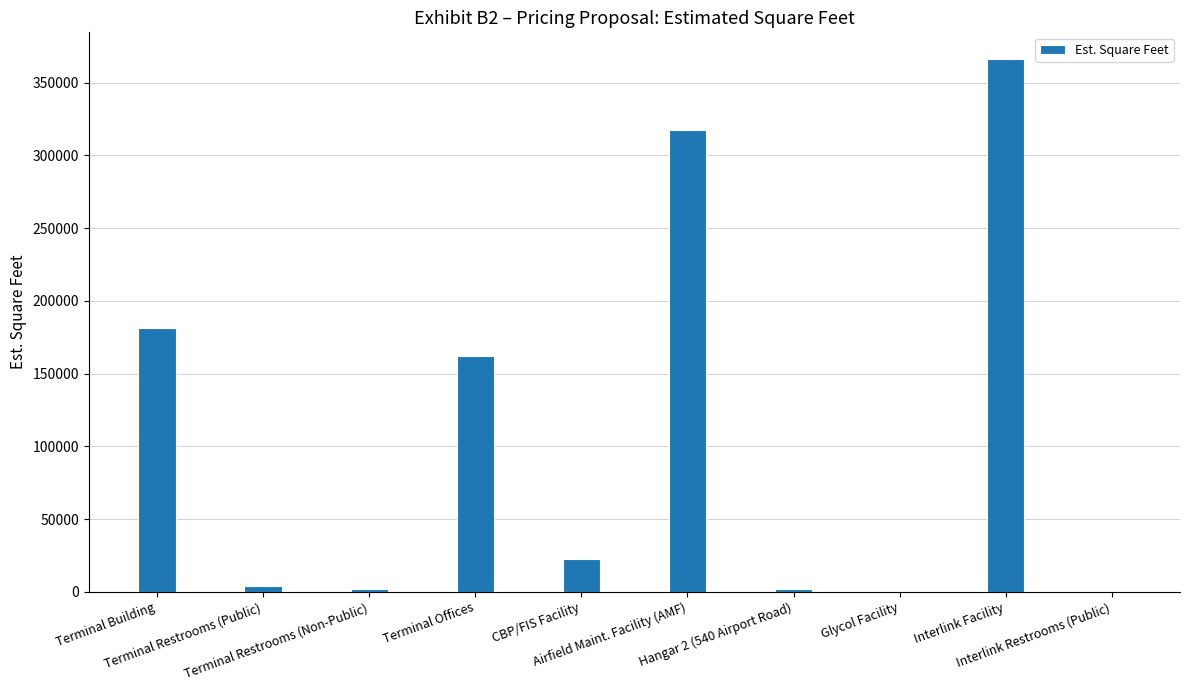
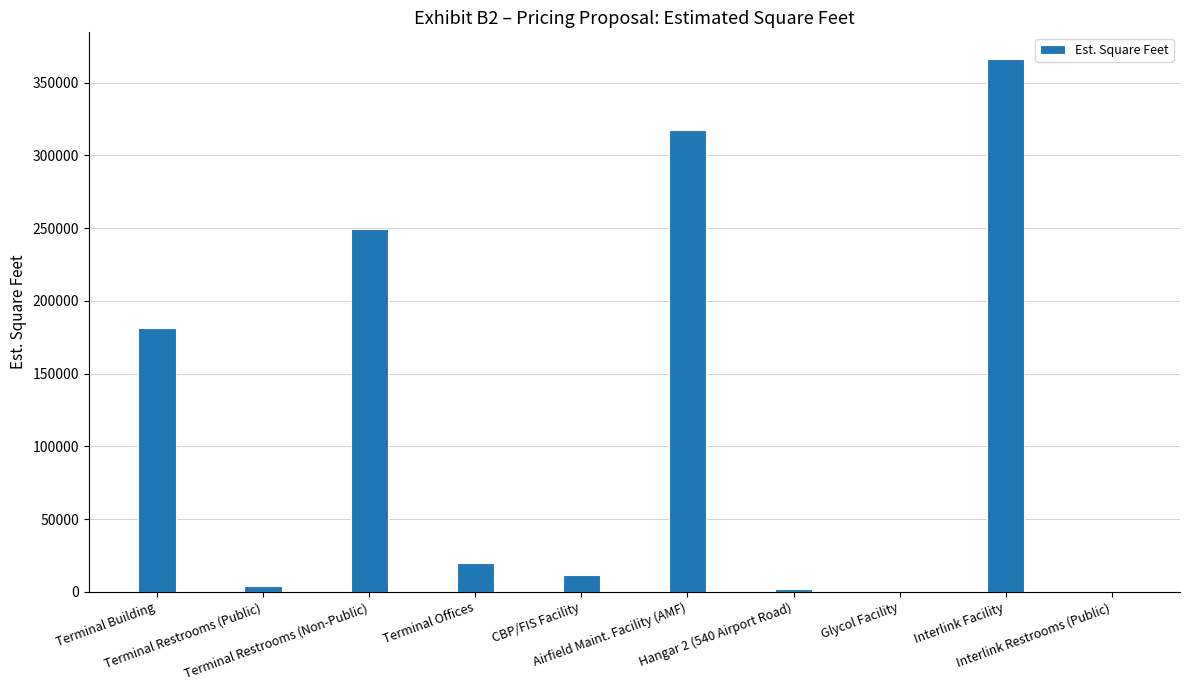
  {
    "Terminal Building": 181000,
    "Terminal Restrooms (Public)": 4000,
-   "Terminal Restrooms (Non-Public)": 2000,
-   "Terminal Offices": 162000,
-   "CBP/FIS Facility": 23000,
+   "Terminal Restrooms (Non-Public)": 250000,
+   "Terminal Offices": 20000,
+   "CBP/FIS Facility": 11000,
    "Airfield Maint. Facility (AMF)": 317000,
    "Hangar 2 (540 Airport Road)": 2000,
    "Interlink Facility": 366000
  }
